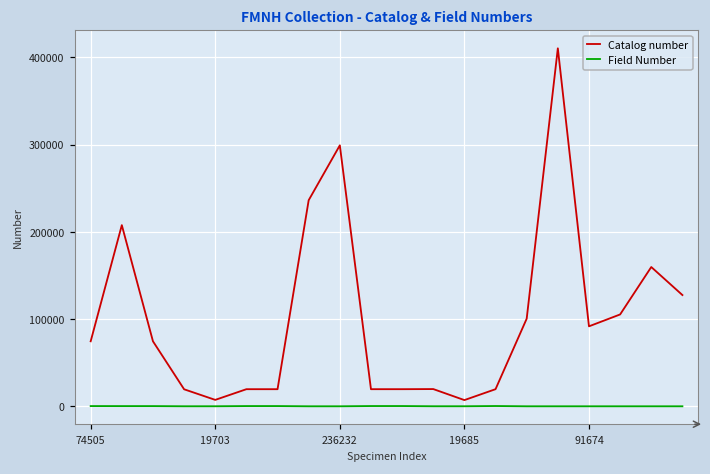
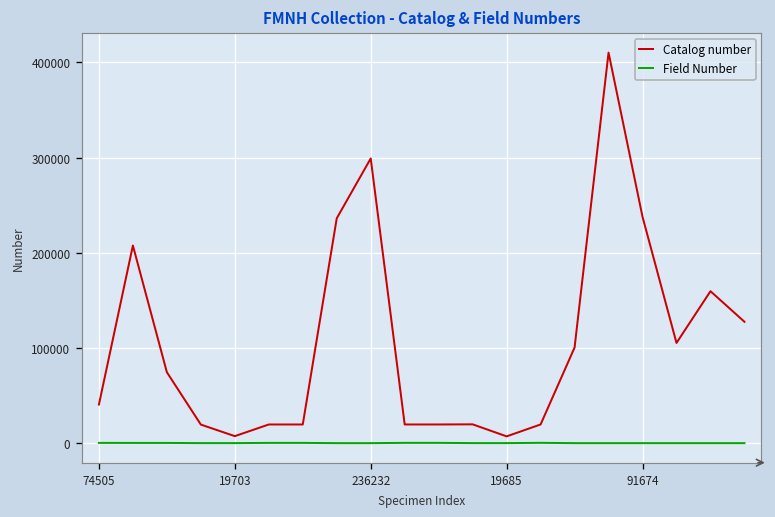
  {
    "Catalog number": {
-     "74505": 70000,
+     "74505": 40000,
      "19703": 10000,
      "236232": 300000,
      "19685": 10000,
-     "91674": 90000
+     "91674": 240000
    },
    "Field Number": {
      "74505": 0,
      "19703": 0,
      "236232": 0,
      "19685": 0,
      "91674": 0
    }
  }
